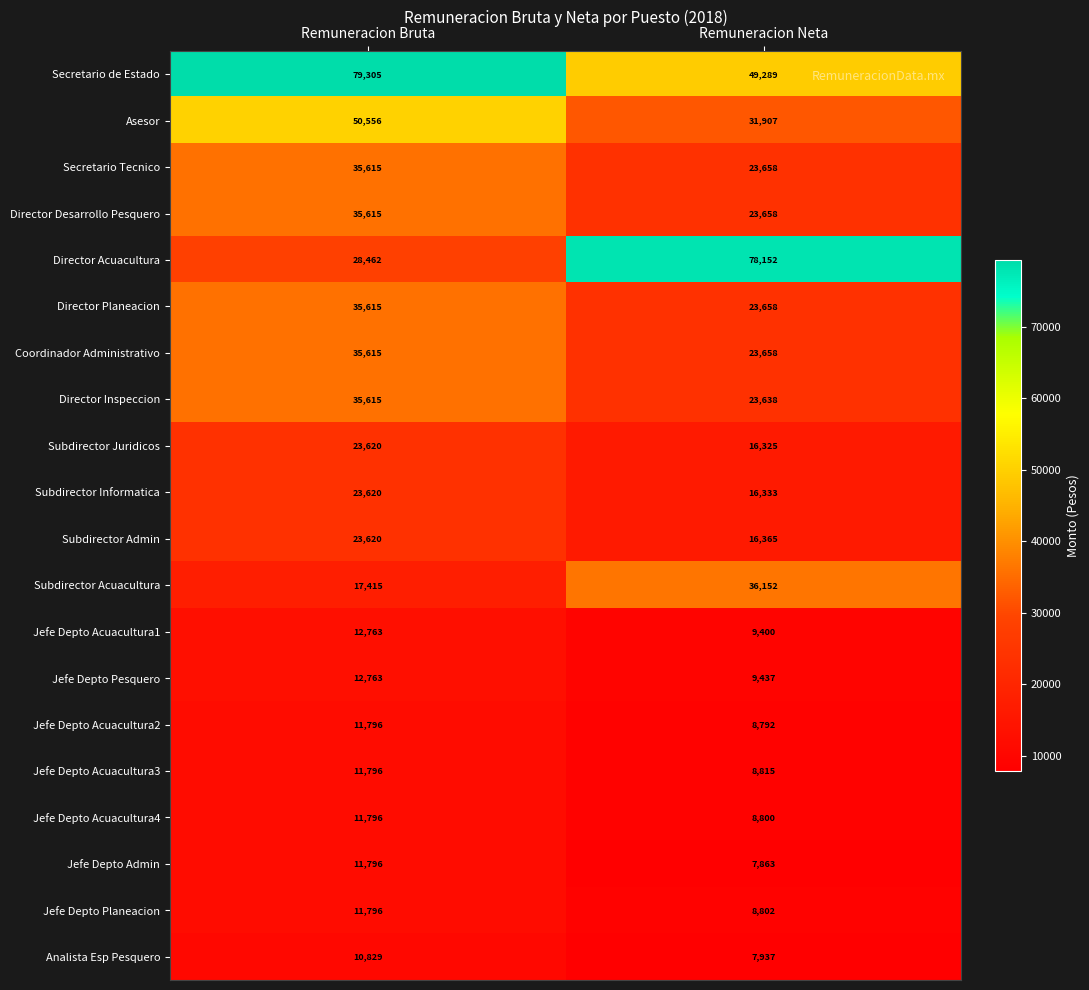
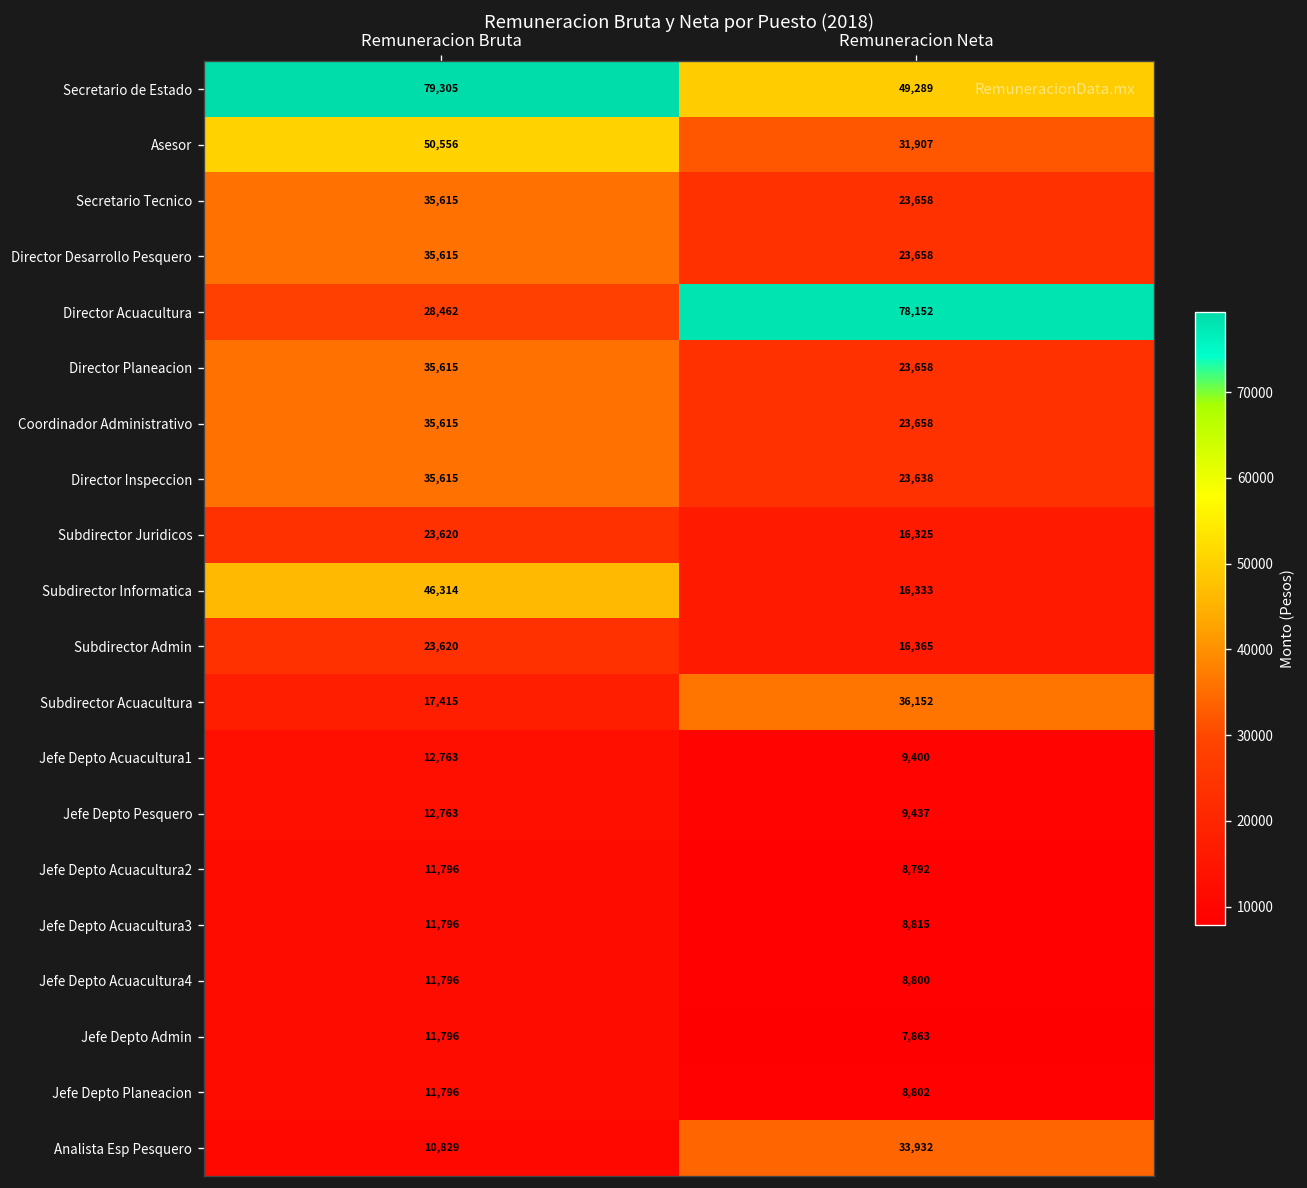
  {
    "Secretario de Estado": {
      "Remuneracion Bruta": "79,305"
    },
    "Asesor": {
      "Remuneracion Bruta": "50,556",
      "Remuneracion Neta": "31,907"
    },
    "Secretario Tecnico": {
      "Remuneracion Bruta": "35,615",
      "Remuneracion Neta": "23,658"
    },
    "Director Desarrollo Pesquero": {
      "Remuneracion Bruta": "35,615",
      "Remuneracion Neta": "23,658"
    },
    "Director Acuacultura": {
      "Remuneracion Bruta": "28,462",
      "Remuneracion Neta": "78,152"
    },
    "Director Planeacion": {
      "Remuneracion Bruta": "35,615",
      "Remuneracion Neta": "23,658"
    },
    "Coordinador Administrativo": {
      "Remuneracion Bruta": "35,615",
      "Remuneracion Neta": "23,658"
    },
    "Director Inspeccion": {
      "Remuneracion Bruta": "35,615",
      "Remuneracion Neta": "23,638"
    },
    "Subdirector Juridicos": {
      "Remuneracion Bruta": "23,620",
      "Remuneracion Neta": "16,325"
    },
    "Subdirector Informatica": {
-     "Remuneracion Bruta": "23,620",
+     "Remuneracion Bruta": "46,314",
      "Remuneracion Neta": "16,333"
    },
    "Subdirector Admin": {
      "Remuneracion Bruta": "23,620",
      "Remuneracion Neta": "16,365"
    },
    "Subdirector Acuacultura": {
      "Remuneracion Bruta": "17,415",
      "Remuneracion Neta": "36,152"
    },
    "Jefe Depto Acuacultura1": {
      "Remuneracion Bruta": "12,763",
      "Remuneracion Neta": "9,400"
    },
    "Jefe Depto Pesquero": {
      "Remuneracion Bruta": "12,763",
      "Remuneracion Neta": "9,437"
    },
    "Jefe Depto Acuacultura2": {
      "Remuneracion Bruta": "11,796",
      "Remuneracion Neta": "8,792"
    },
    "Jefe Depto Acuacultura3": {
      "Remuneracion Bruta": "11,796",
      "Remuneracion Neta": "8,815"
    },
    "Jefe Depto Acuacultura4": {
      "Remuneracion Bruta": "11,796",
      "Remuneracion Neta": "8,800"
    },
    "Jefe Depto Admin": {
      "Remuneracion Bruta": "11,796",
      "Remuneracion Neta": "7,863"
    },
    "Jefe Depto Planeacion": {
      "Remuneracion Bruta": "11,796",
      "Remuneracion Neta": "8,802"
    },
    "Analista Esp Pesquero": {
      "Remuneracion Bruta": "10,829",
-     "Remuneracion Neta": "7,937"
+     "Remuneracion Neta": "33,932"
    }
  }
